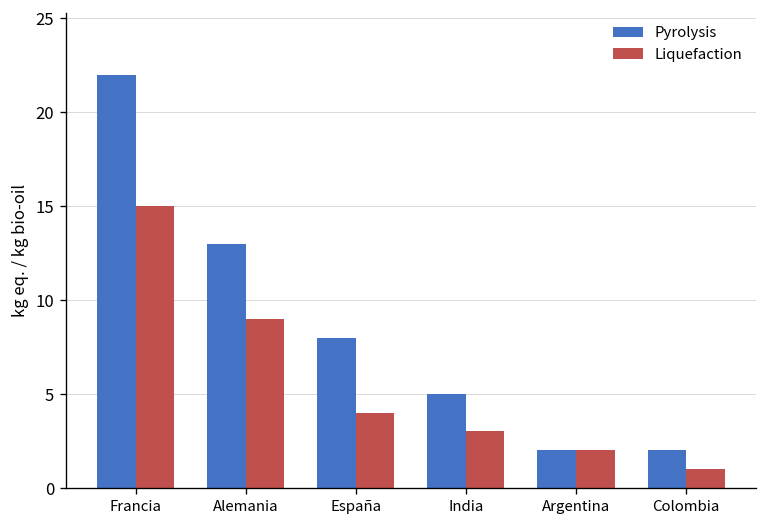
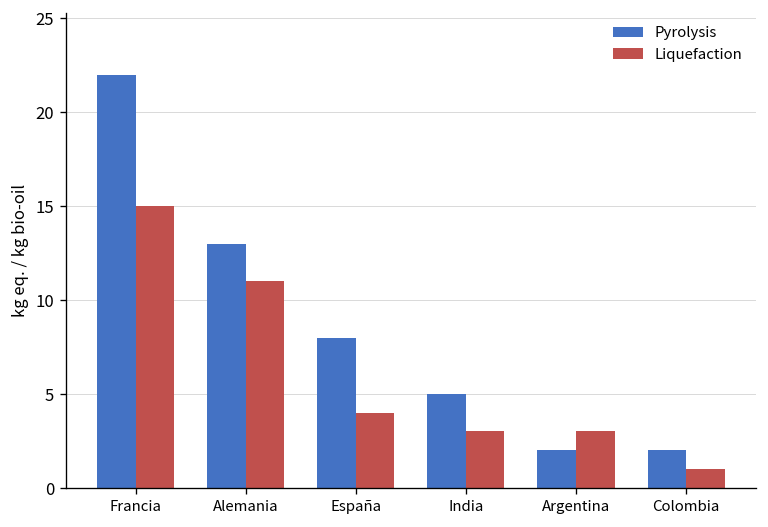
  {
    "Pyrolysis": {
      "Francia": 22,
      "Alemania": 13,
      "España": 8,
      "India": 5,
      "Argentina": 2,
      "Colombia": 2
    },
    "Liquefaction": {
      "Francia": 15,
-     "Alemania": 9,
+     "Alemania": 11,
      "España": 4,
      "India": 3,
-     "Argentina": 2,
+     "Argentina": 3,
      "Colombia": 1
    }
  }
